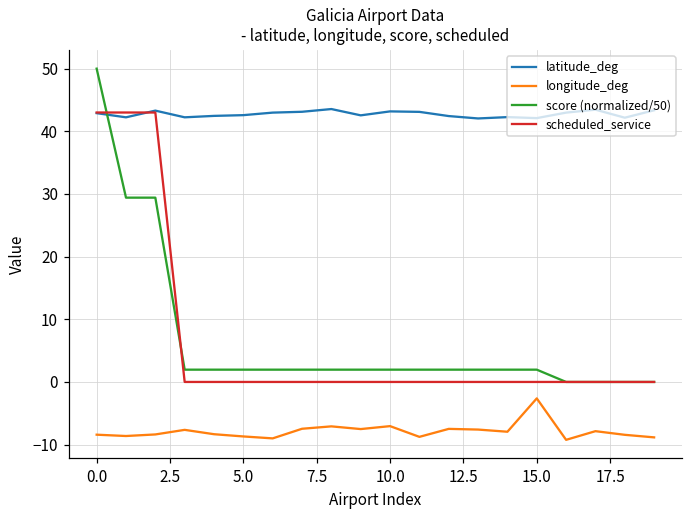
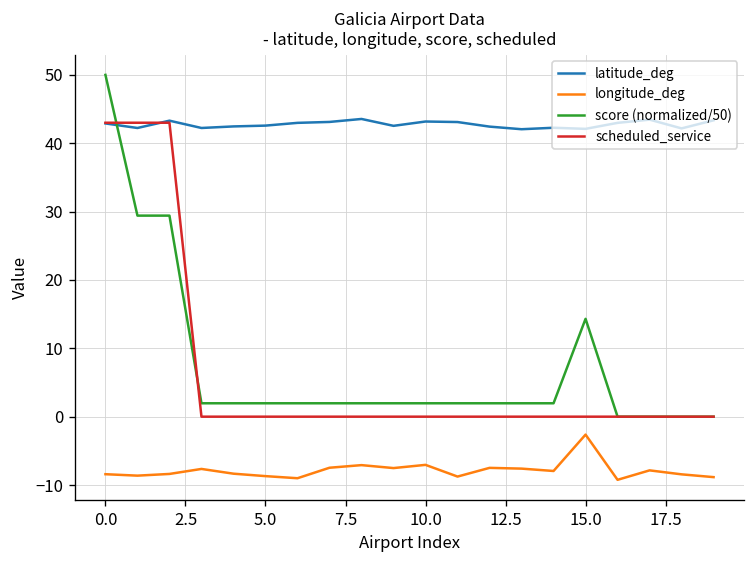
  {
    "latitude_deg": {
      "5.0": 43,
      "10.0": 43
    },
    "longitude_deg": {
      "0.0": -8,
      "5.0": -9,
      "10.0": -7,
      "15.0": -3
    },
    "score (normalized/50)": {
      "0.0": 50,
      "5.0": 2,
      "10.0": 2,
-     "15.0": 2
+     "15.0": 14
    },
    "scheduled_service": {
      "5.0": 0,
      "10.0": 0,
      "15.0": 0
    }
  }
